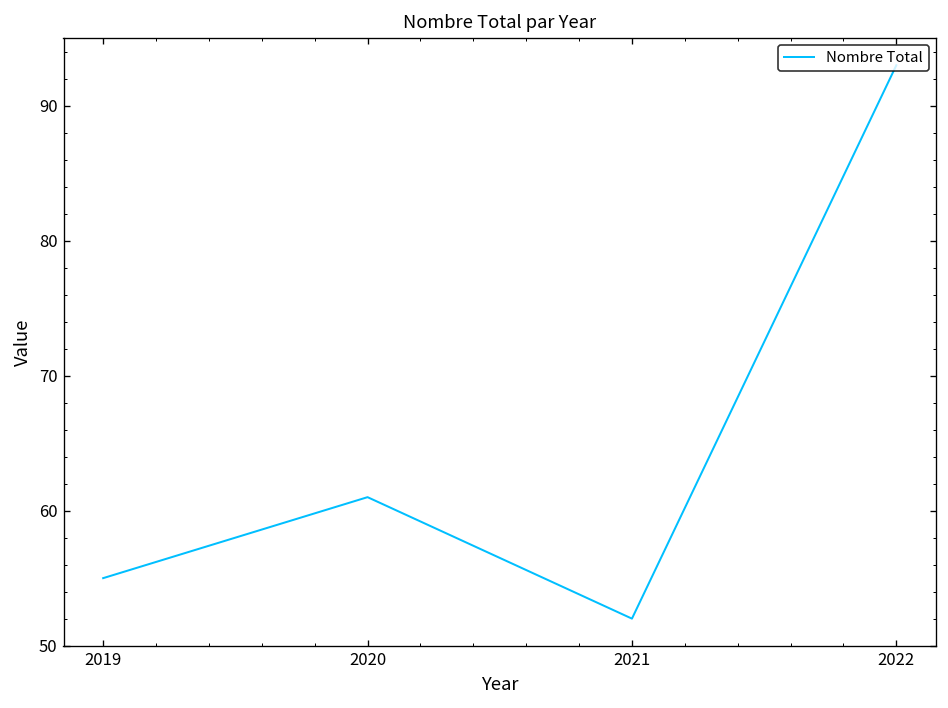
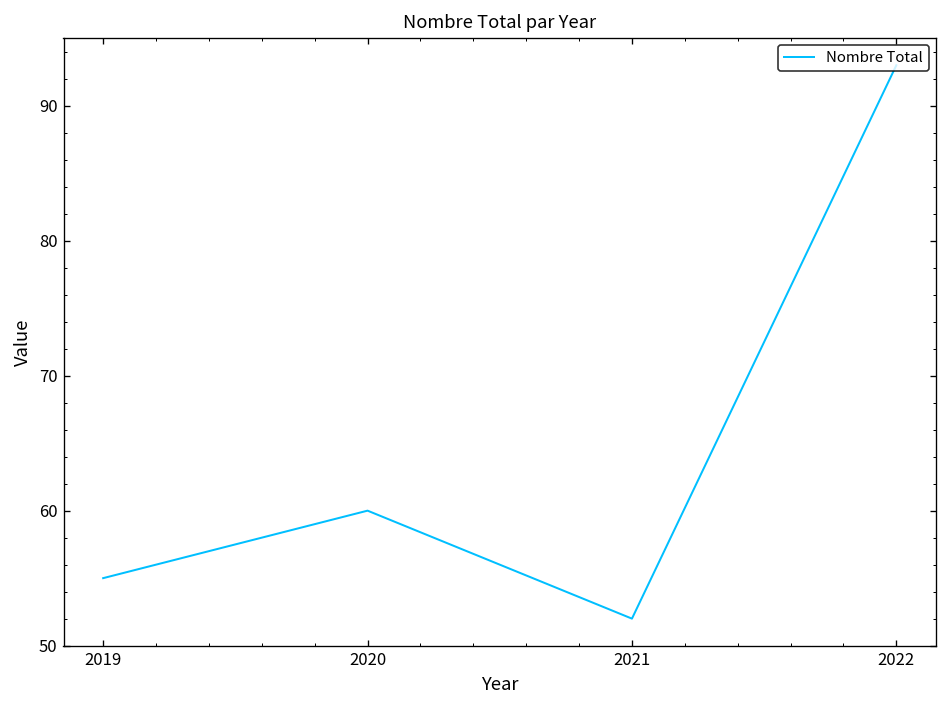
  {
    "2019": 55,
-   "2020": 61,
+   "2020": 60,
    "2021": 52
  }
